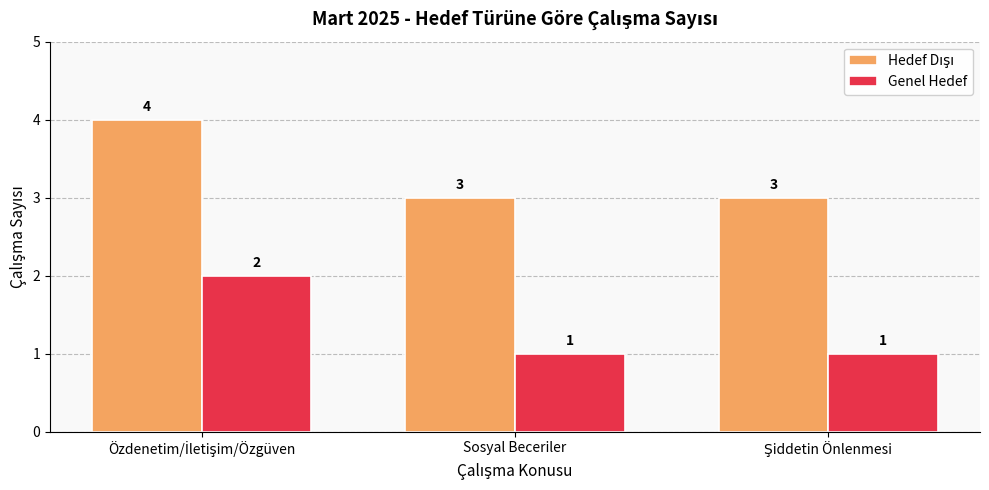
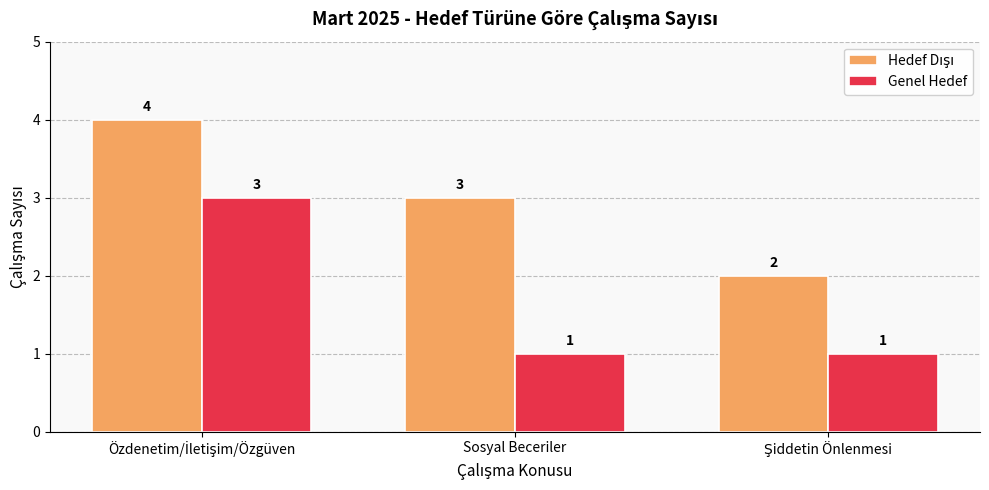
  {
    "Hedef Dışı": {
      "Özdenetim/İletişim/Özgüven": 4,
      "Sosyal Beceriler": 3,
-     "Şiddetin Önlenmesi": 3
+     "Şiddetin Önlenmesi": 2
    },
    "Genel Hedef": {
-     "Özdenetim/İletişim/Özgüven": 2,
+     "Özdenetim/İletişim/Özgüven": 3,
      "Sosyal Beceriler": 1,
      "Şiddetin Önlenmesi": 1
    }
  }
